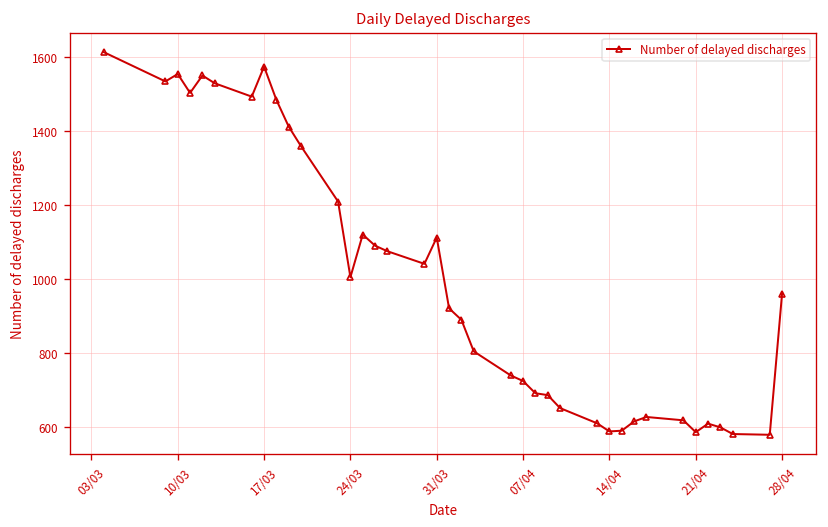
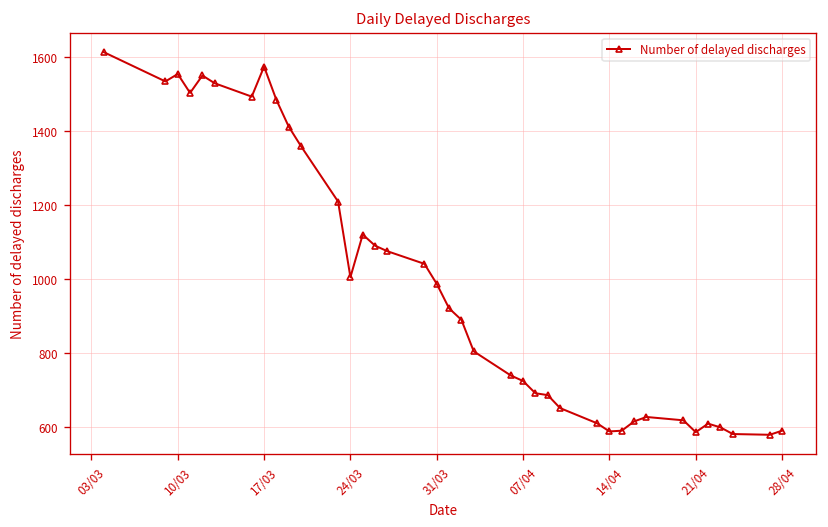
  {
    "10/03": 1550,
    "17/03": 1570,
    "24/03": 1010,
-   "31/03": 1110,
+   "31/03": 990,
    "07/04": 730,
    "14/04": 590,
    "21/04": 590,
-   "28/04": 960
+   "28/04": 590
  }
